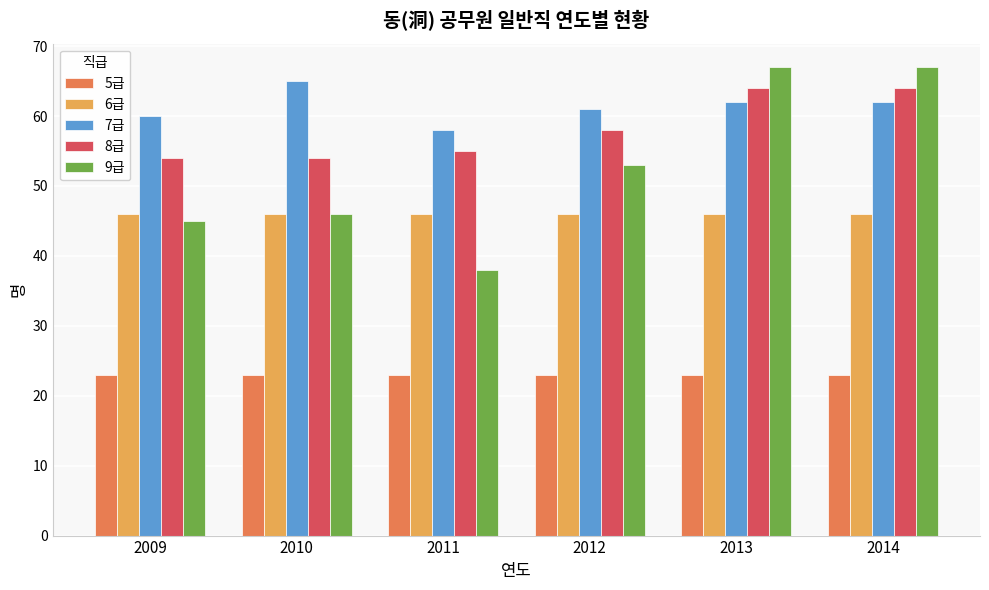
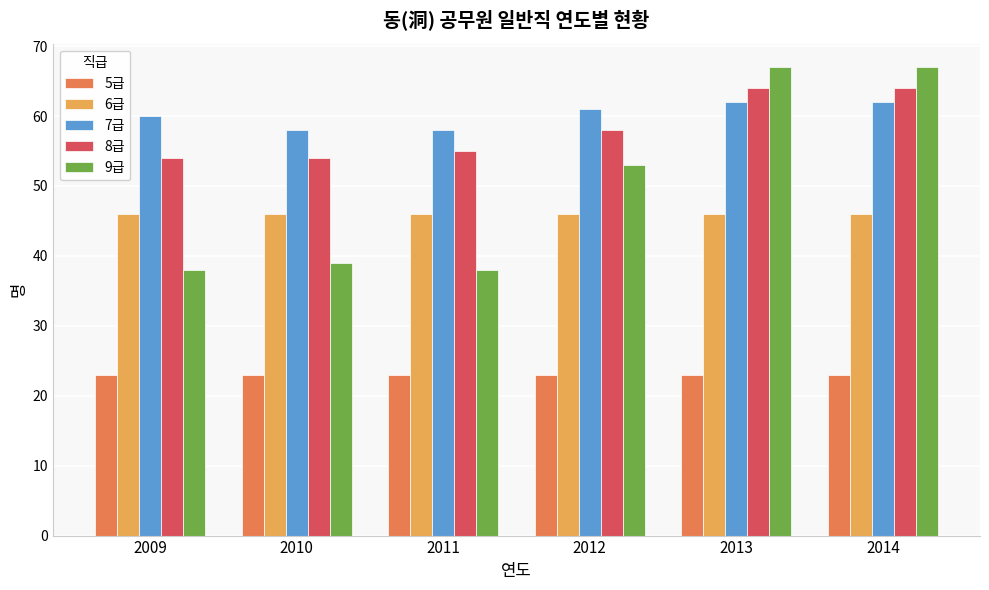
  {
    "7급": {
      "2009": 60,
-     "2010": 65,
+     "2010": 58,
      "2011": 58,
      "2012": 61,
      "2013": 62,
      "2014": 62
    },
    "9급": {
-     "2009": 45,
-     "2010": 46,
+     "2009": 38,
+     "2010": 39,
      "2011": 38,
      "2012": 53,
      "2013": 67,
      "2014": 67
    }
  }
